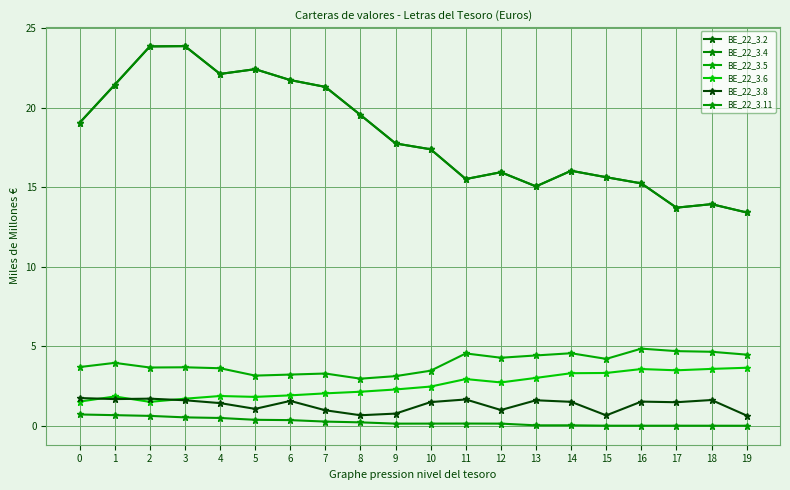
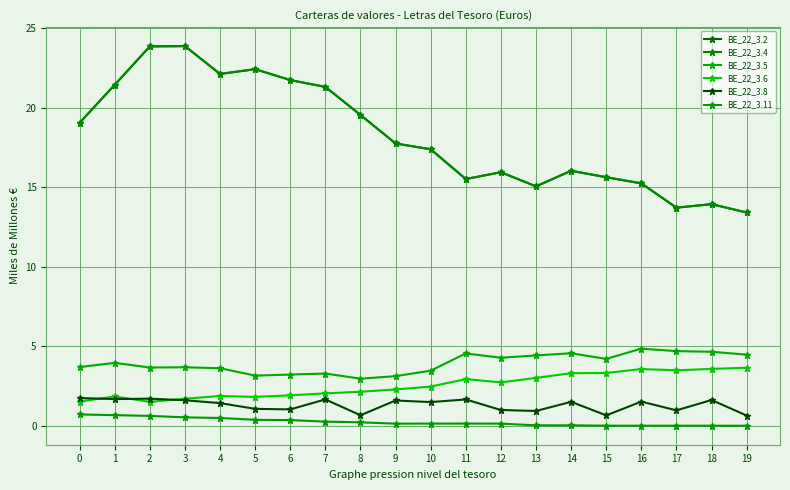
  {
    "BE_22_3.8": {
      "0": 1.8,
      "1": 1.7,
      "2": 1.7,
      "4": 1.4,
      "5": 1.1,
-     "6": 1.6,
-     "7": 1.0,
+     "6": 1.0,
+     "7": 1.7,
      "8": 0.7,
-     "9": 0.8,
+     "9": 1.6,
      "10": 1.5,
      "11": 1.7,
      "12": 1.0,
-     "13": 1.6,
+     "13": 0.9,
      "14": 1.5,
      "15": 0.7,
      "16": 1.5,
-     "17": 1.5,
+     "17": 1.0,
      "18": 1.6,
      "19": 0.7
    }
  }
